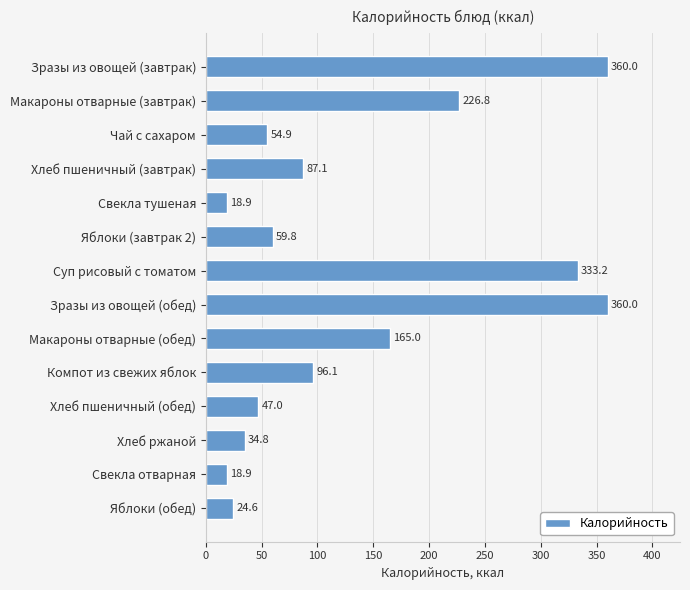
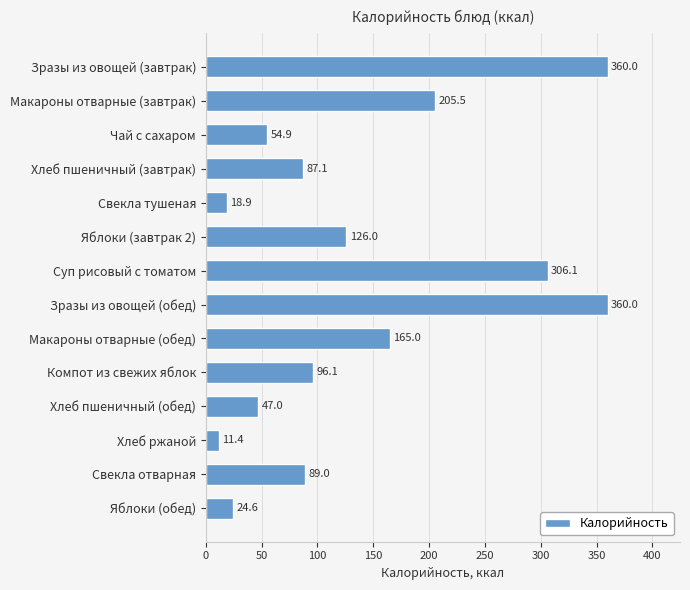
  {
    "Зразы из овощей (завтрак)": 360.0,
-   "Макароны отварные (завтрак)": 226.8,
+   "Макароны отварные (завтрак)": 205.5,
    "Чай с сахаром": 54.9,
    "Хлеб пшеничный (завтрак)": 87.1,
    "Свекла тушеная": 18.9,
-   "Яблоки (завтрак 2)": 59.8,
-   "Суп рисовый с томатом": 333.2,
+   "Яблоки (завтрак 2)": 126.0,
+   "Суп рисовый с томатом": 306.1,
    "Зразы из овощей (обед)": 360.0,
    "Макароны отварные (обед)": 165.0,
    "Компот из свежих яблок": 96.1,
    "Хлеб пшеничный (обед)": 47.0,
-   "Хлеб ржаной": 34.8,
-   "Свекла отварная": 18.9,
+   "Хлеб ржаной": 11.4,
+   "Свекла отварная": 89.0,
    "Яблоки (обед)": 24.6
  }
